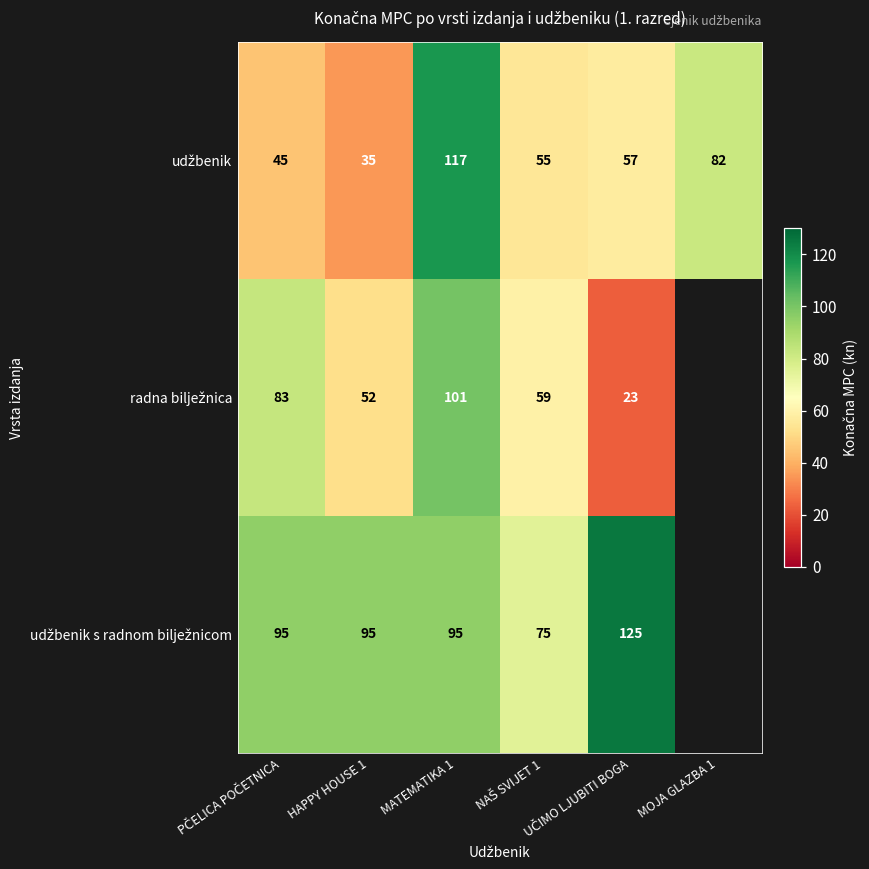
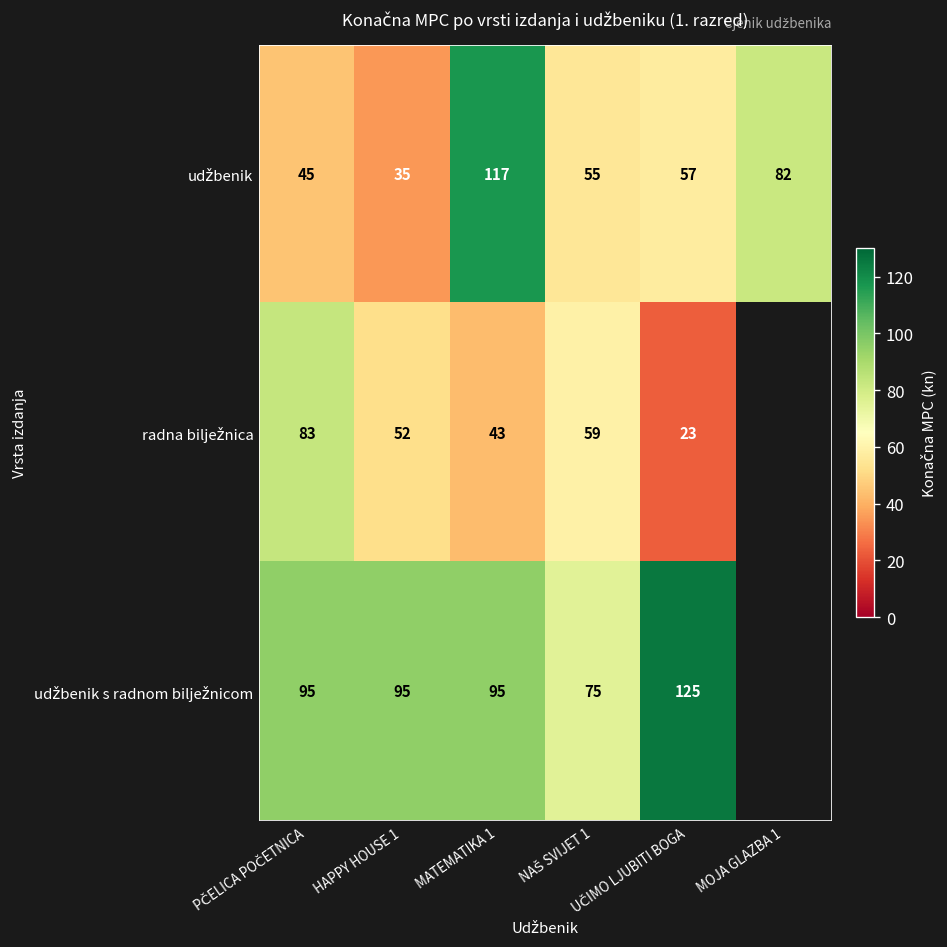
  {
    "udžbenik": {
      "PČELICA POČETNICA": 45,
      "HAPPY HOUSE 1": 35,
      "MATEMATIKA 1": 117,
      "NAŠ SVIJET 1": 55,
      "UČIMO LJUBITI BOGA": 57,
      "MOJA GLAZBA 1": 82
    },
    "radna bilježnica": {
      "PČELICA POČETNICA": 83,
      "HAPPY HOUSE 1": 52,
-     "MATEMATIKA 1": 101,
+     "MATEMATIKA 1": 43,
      "NAŠ SVIJET 1": 59,
      "UČIMO LJUBITI BOGA": 23
    },
    "udžbenik s radnom bilježnicom": {
      "PČELICA POČETNICA": 95,
      "HAPPY HOUSE 1": 95,
      "MATEMATIKA 1": 95,
      "NAŠ SVIJET 1": 75,
      "UČIMO LJUBITI BOGA": 125
    }
  }
